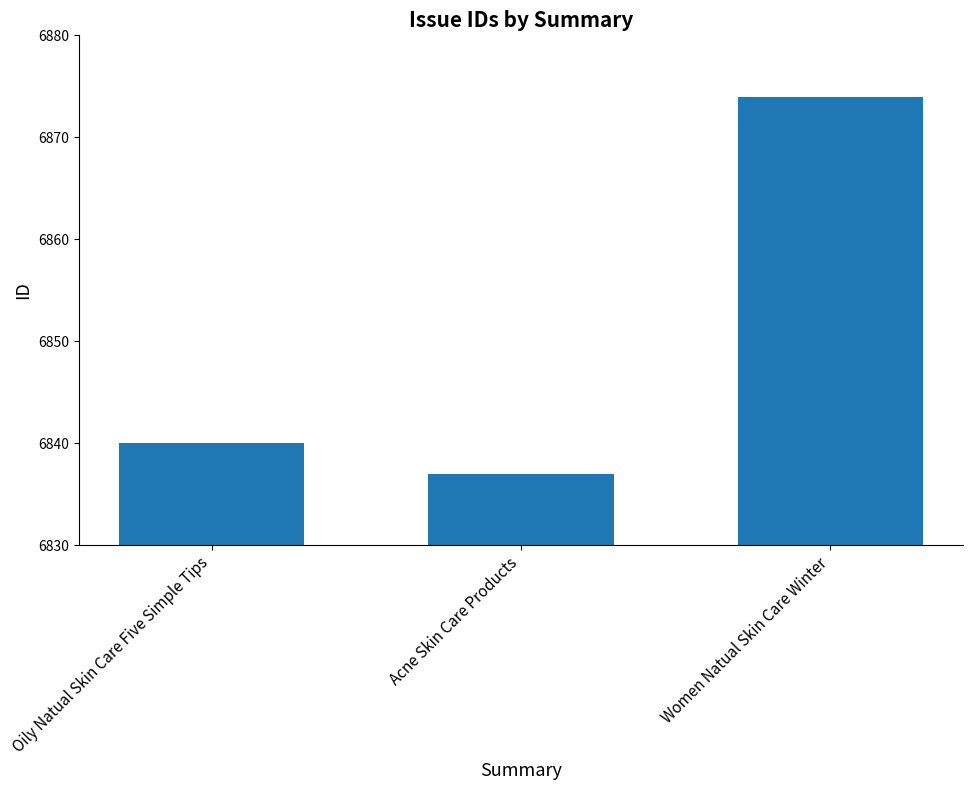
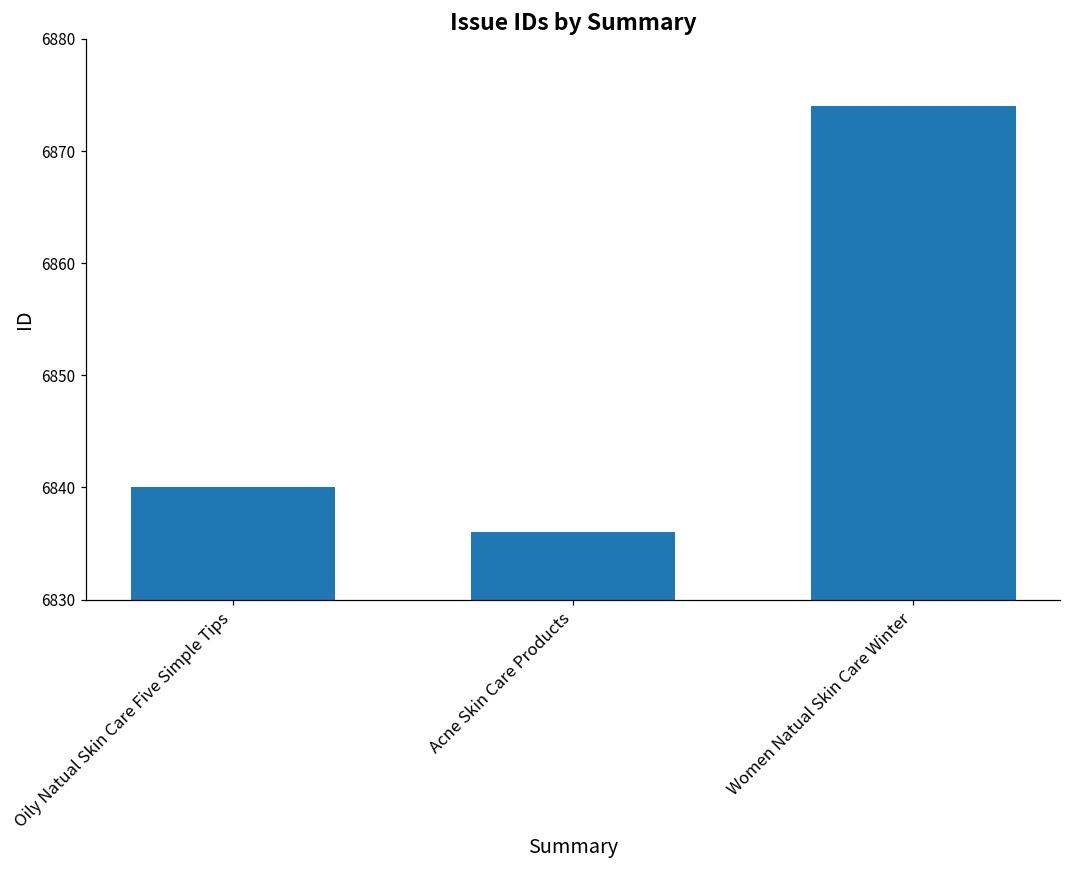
  {
    "Oily Natual Skin Care Five Simple Tips": 6840,
-   "Acne Skin Care Products": 6837,
+   "Acne Skin Care Products": 6836,
    "Women Natual Skin Care Winter": 6874
  }
